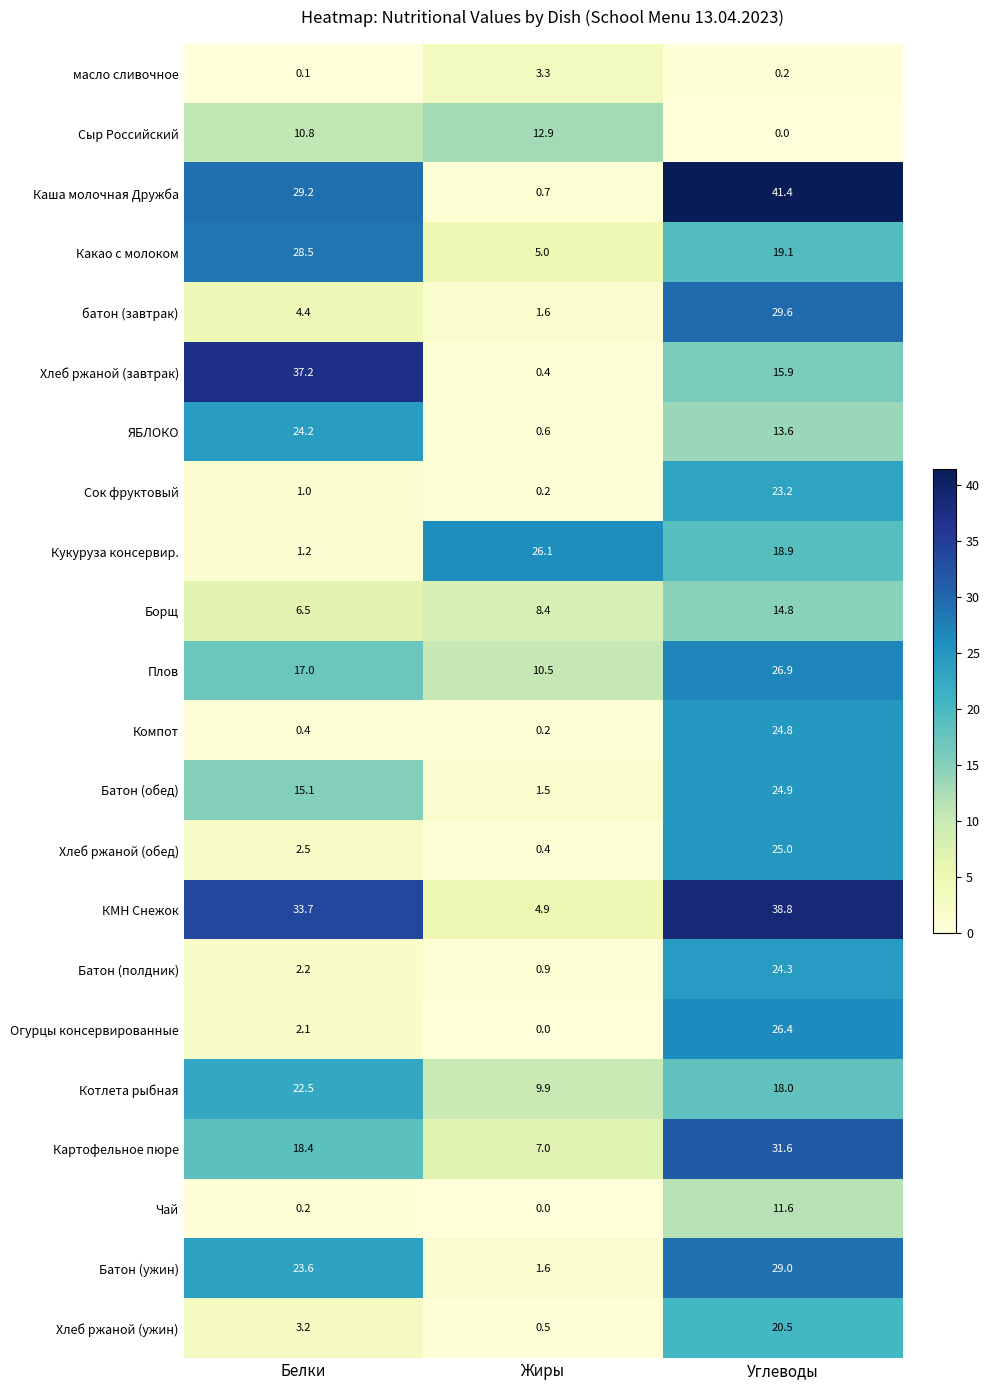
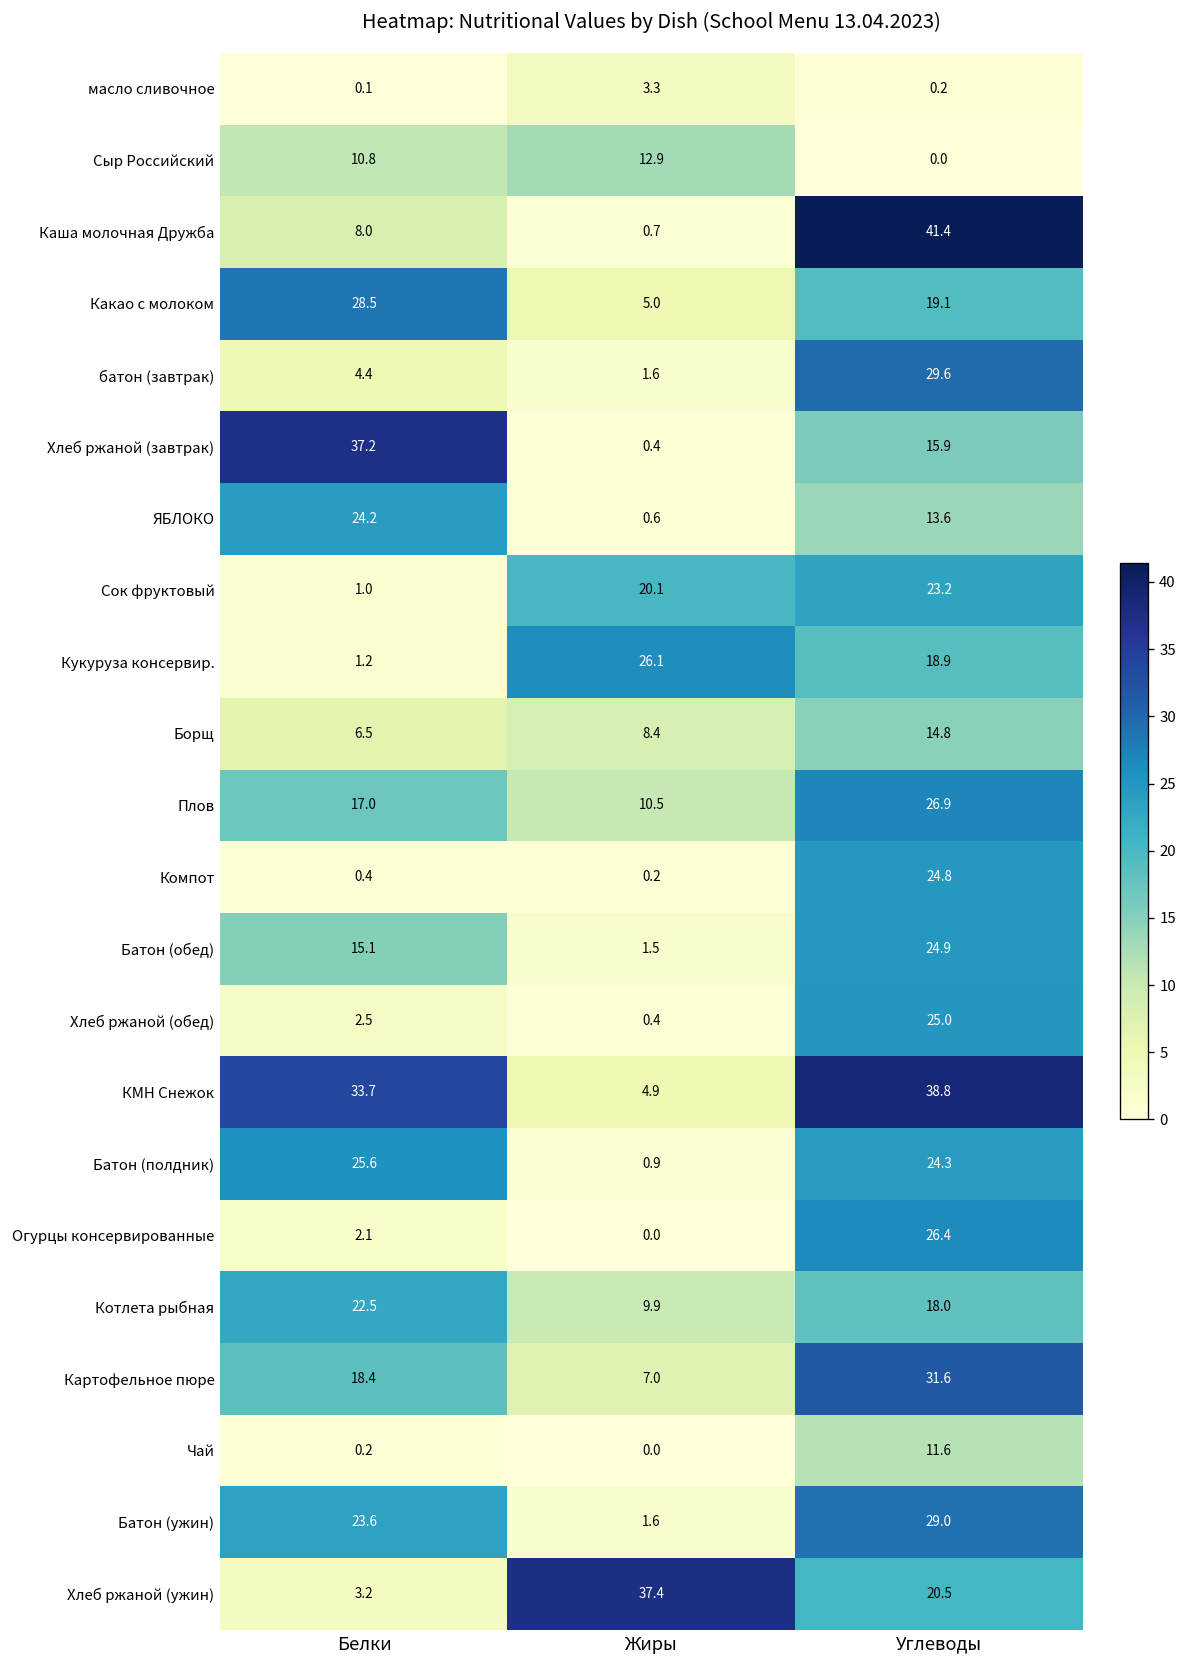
  {
    "масло сливочное": {
      "Белки": 0.1,
      "Жиры": 3.3,
      "Углеводы": 0.2
    },
    "Сыр Российский": {
      "Белки": 10.8,
      "Жиры": 12.9,
      "Углеводы": 0.0
    },
    "Каша молочная Дружба": {
-     "Белки": 29.2,
+     "Белки": 8.0,
      "Жиры": 0.7,
      "Углеводы": 41.4
    },
    "Какао с молоком": {
      "Белки": 28.5,
      "Жиры": 5.0,
      "Углеводы": 19.1
    },
    "батон (завтрак)": {
      "Белки": 4.4,
      "Жиры": 1.6,
      "Углеводы": 29.6
    },
    "Хлеб ржаной (завтрак)": {
      "Белки": 37.2,
      "Жиры": 0.4,
      "Углеводы": 15.9
    },
    "ЯБЛОКО": {
      "Белки": 24.2,
      "Жиры": 0.6,
      "Углеводы": 13.6
    },
    "Сок фруктовый": {
      "Белки": 1.0,
-     "Жиры": 0.2,
+     "Жиры": 20.1,
      "Углеводы": 23.2
    },
    "Кукуруза консервир.": {
      "Белки": 1.2,
      "Жиры": 26.1,
      "Углеводы": 18.9
    },
    "Борщ": {
      "Белки": 6.5,
      "Жиры": 8.4,
      "Углеводы": 14.8
    },
    "Плов": {
      "Белки": 17.0,
      "Жиры": 10.5,
      "Углеводы": 26.9
    },
    "Компот": {
      "Белки": 0.4,
      "Жиры": 0.2,
      "Углеводы": 24.8
    },
    "Батон (обед)": {
      "Белки": 15.1,
      "Жиры": 1.5,
      "Углеводы": 24.9
    },
    "Хлеб ржаной (обед)": {
      "Белки": 2.5,
      "Жиры": 0.4,
      "Углеводы": 25.0
    },
    "КМН Снежок": {
      "Белки": 33.7,
      "Жиры": 4.9,
      "Углеводы": 38.8
    },
    "Батон (полдник)": {
-     "Белки": 2.2,
+     "Белки": 25.6,
      "Жиры": 0.9,
      "Углеводы": 24.3
    },
    "Огурцы консервированные": {
      "Белки": 2.1,
      "Жиры": 0.0,
      "Углеводы": 26.4
    },
    "Котлета рыбная": {
      "Белки": 22.5,
      "Жиры": 9.9,
      "Углеводы": 18.0
    },
    "Картофельное пюре": {
      "Белки": 18.4,
      "Жиры": 7.0,
      "Углеводы": 31.6
    },
    "Чай": {
      "Белки": 0.2,
      "Жиры": 0.0,
      "Углеводы": 11.6
    },
    "Батон (ужин)": {
      "Белки": 23.6,
      "Жиры": 1.6,
      "Углеводы": 29.0
    },
    "Хлеб ржаной (ужин)": {
      "Белки": 3.2,
-     "Жиры": 0.5,
+     "Жиры": 37.4,
      "Углеводы": 20.5
    }
  }
